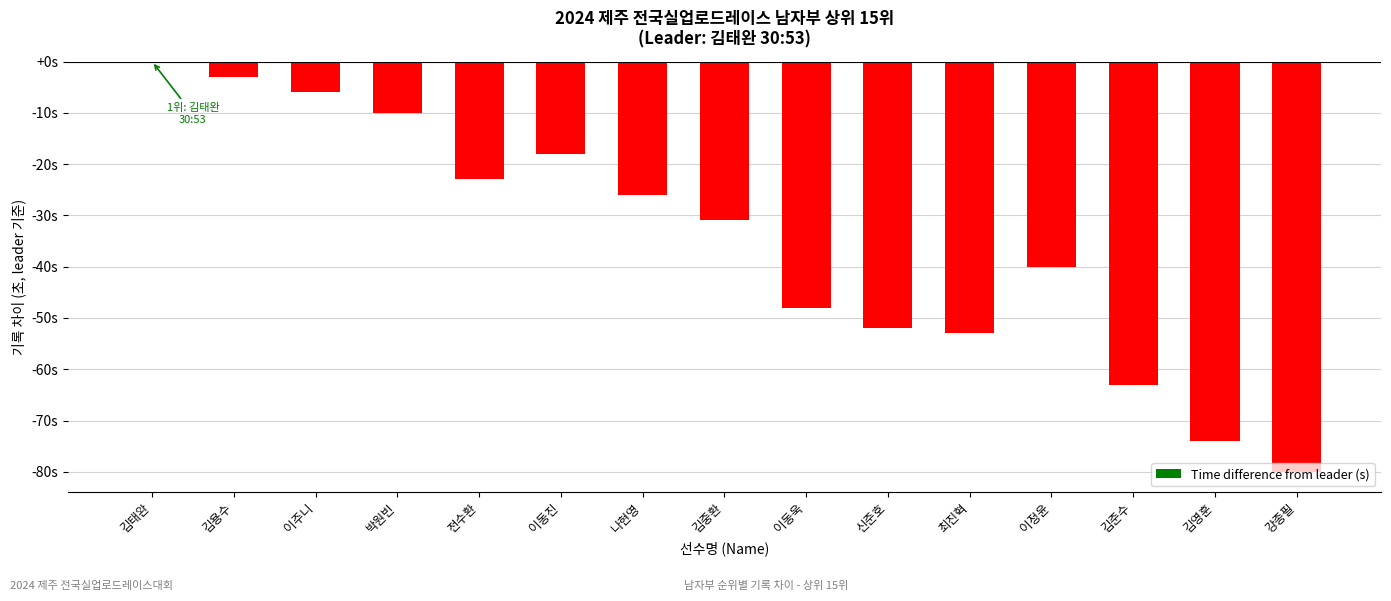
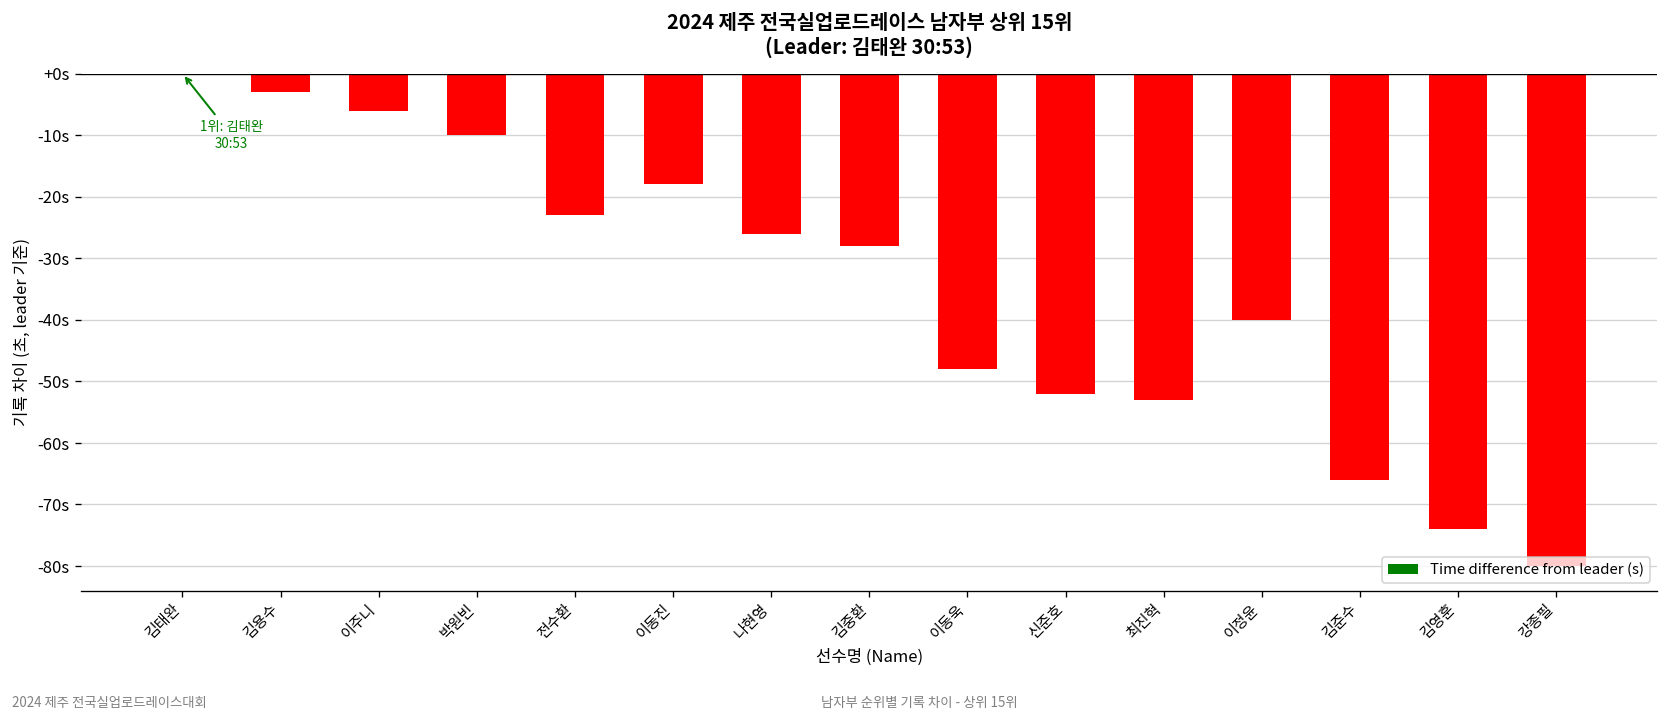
  {
    "김용수": "-3s",
    "이주니": "-6s",
    "박원빈": "-10s",
    "전수환": "-23s",
    "이동진": "-18s",
    "나현영": "-26s",
-   "김중환": "-31s",
+   "김중환": "-28s",
    "이동욱": "-48s",
    "신준호": "-52s",
    "최진혁": "-53s",
    "이정윤": "-40s",
-   "김준수": "-63s",
+   "김준수": "-66s",
    "김영훈": "-74s"
  }
